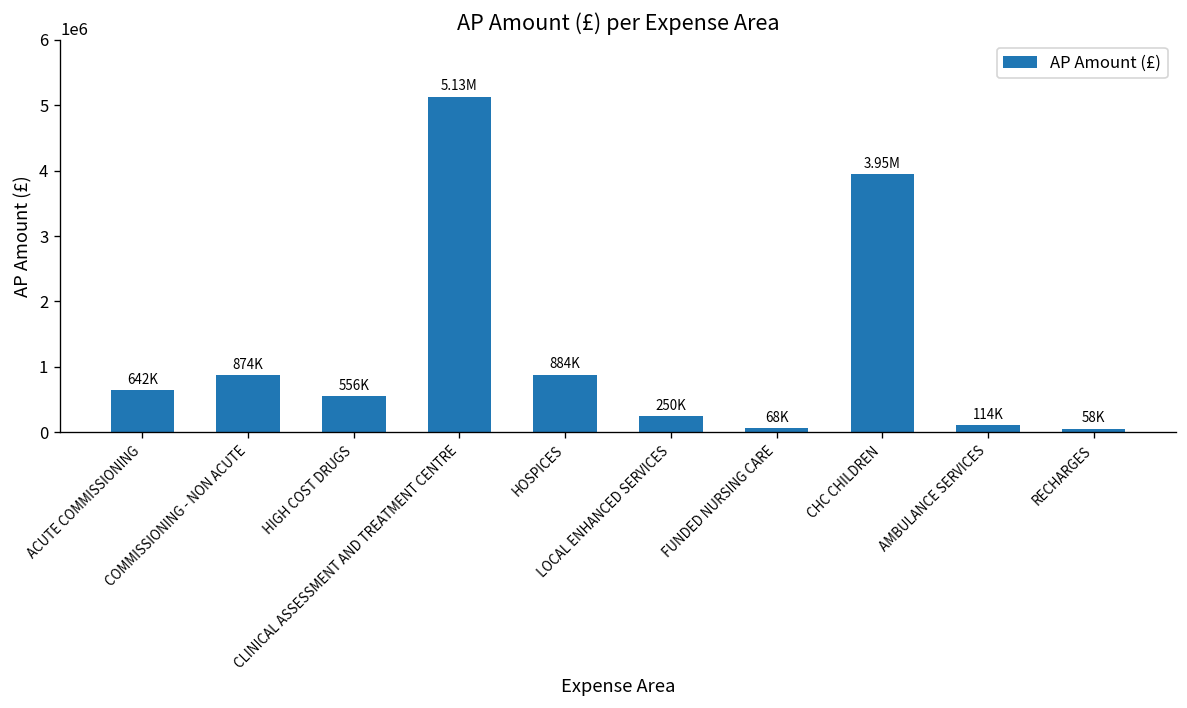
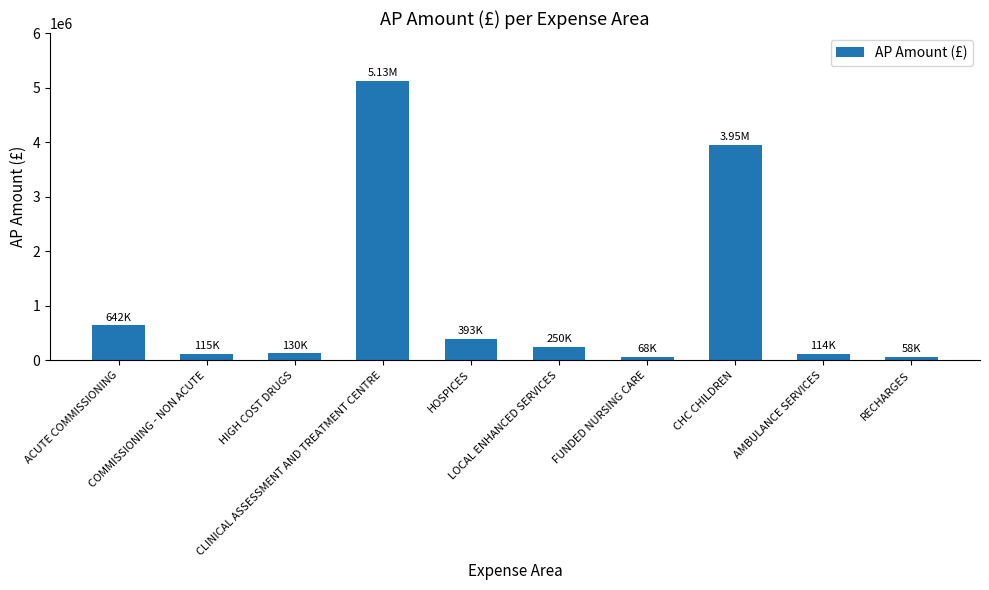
  {
    "ACUTE COMMISSIONING": "642K",
-   "COMMISSIONING - NON ACUTE": "874K",
-   "HIGH COST DRUGS": "556K",
+   "COMMISSIONING - NON ACUTE": "115K",
+   "HIGH COST DRUGS": "130K",
    "CLINICAL ASSESSMENT AND TREATMENT CENTRE": "5.13M",
-   "HOSPICES": "884K",
+   "HOSPICES": "393K",
    "LOCAL ENHANCED SERVICES": "250K",
    "FUNDED NURSING CARE": "68K",
    "CHC CHILDREN": "3.95M",
    "AMBULANCE SERVICES": "114K",
    "RECHARGES": "58K"
  }
